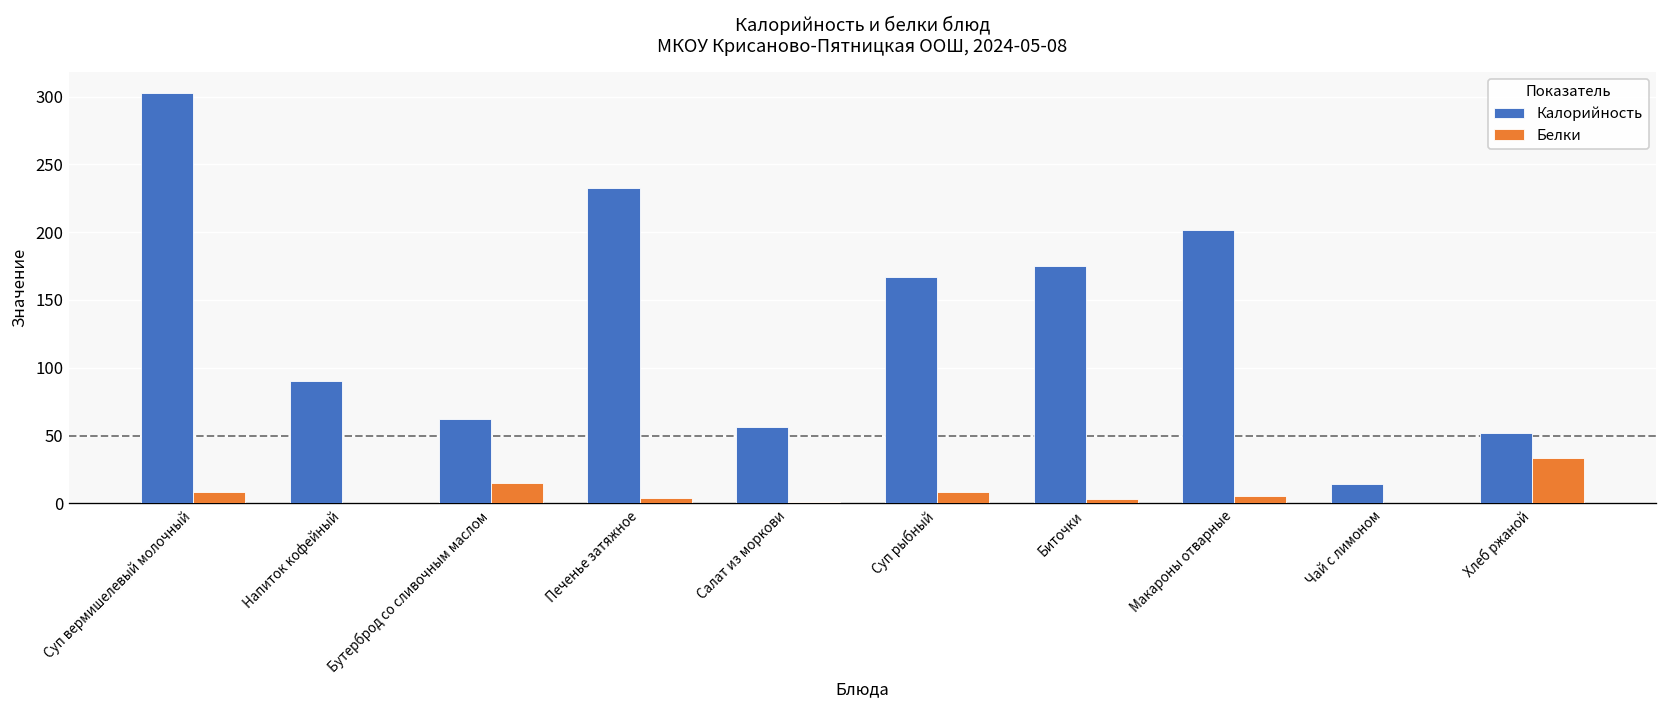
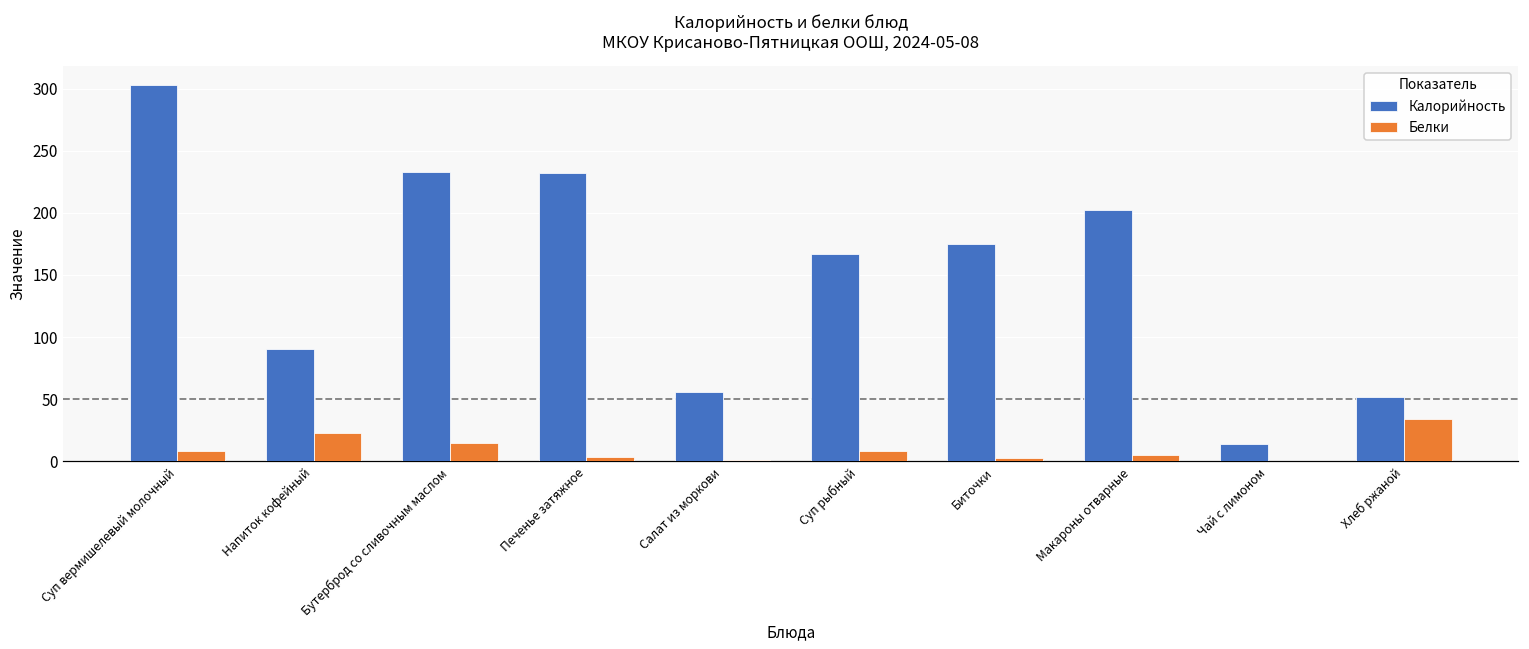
  {
    "Калорийность": {
      "Суп вермишелевый молочный": 303,
      "Напиток кофейный": 91,
-     "Бутерброд со сливочным маслом": 62,
+     "Бутерброд со сливочным маслом": 233,
      "Печенье затяжное": 232,
      "Салат из моркови": 56,
      "Суп рыбный": 167,
      "Биточки": 175,
      "Макароны отварные": 202,
      "Чай с лимоном": 14,
      "Хлеб ржаной": 52
    },
    "Белки": {
      "Суп вермишелевый молочный": 8,
-     "Напиток кофейный": 0,
+     "Напиток кофейный": 23,
      "Бутерброд со сливочным маслом": 15,
      "Печенье затяжное": 4,
      "Суп рыбный": 9,
      "Биточки": 3,
      "Макароны отварные": 5,
      "Хлеб ржаной": 34
    }
  }
